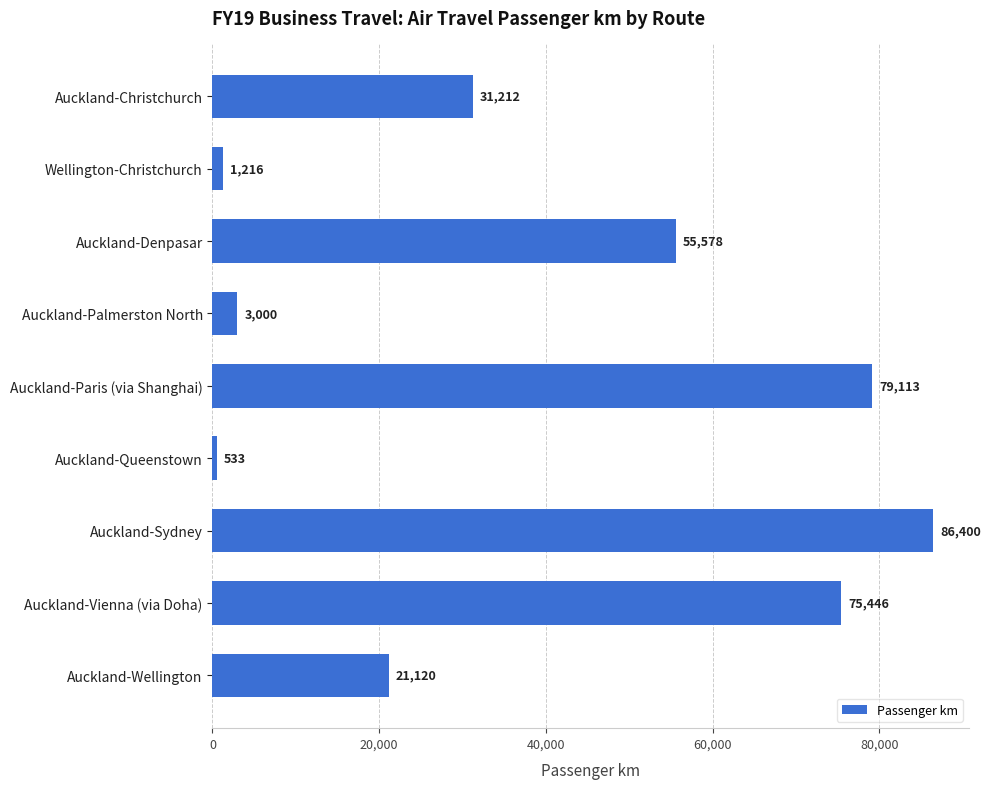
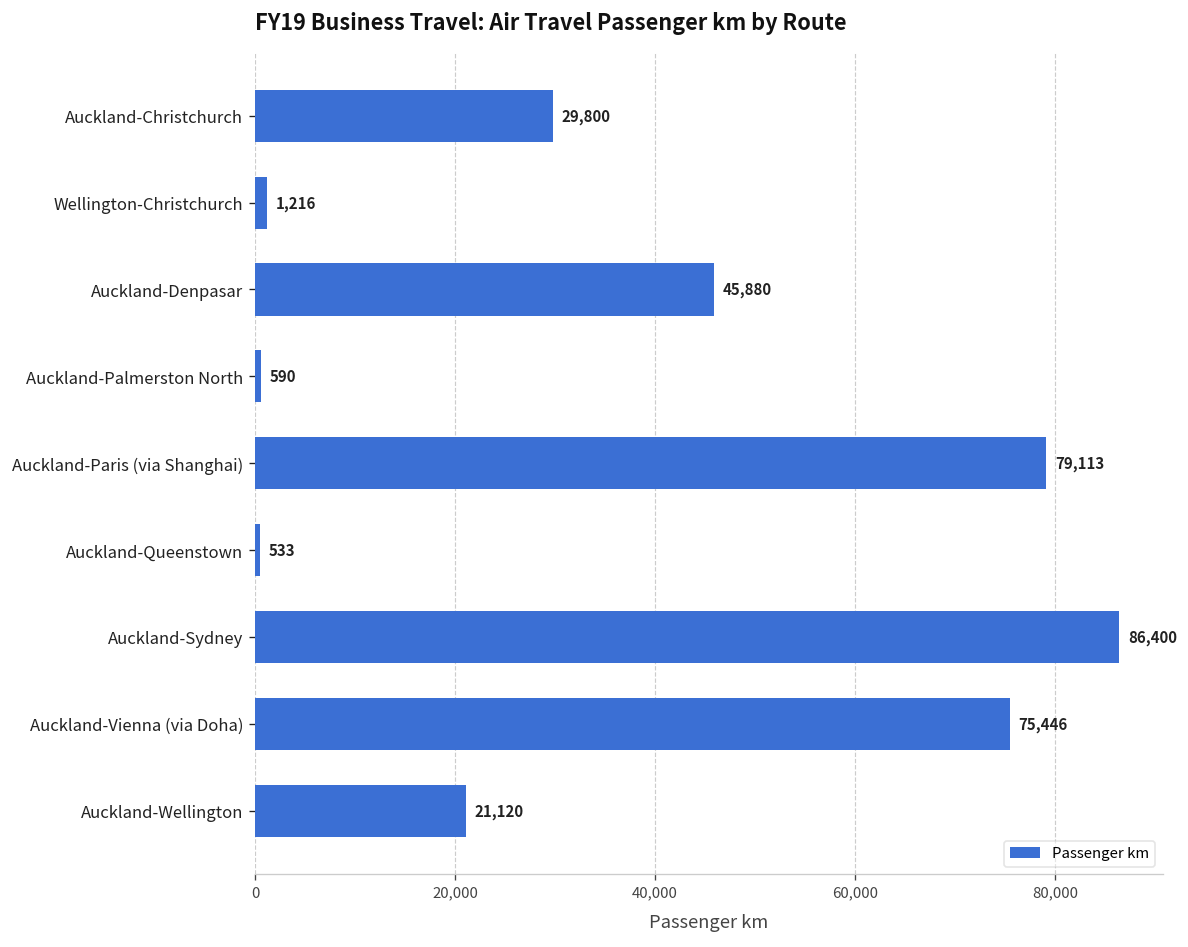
  {
-   "Auckland-Christchurch": "31,212",
+   "Auckland-Christchurch": "29,800",
    "Wellington-Christchurch": "1,216",
-   "Auckland-Denpasar": "55,578",
-   "Auckland-Palmerston North": "3,000",
+   "Auckland-Denpasar": "45,880",
+   "Auckland-Palmerston North": "590",
    "Auckland-Paris (via Shanghai)": "79,113",
    "Auckland-Queenstown": "533",
    "Auckland-Sydney": "86,400",
    "Auckland-Vienna (via Doha)": "75,446",
    "Auckland-Wellington": "21,120"
  }
